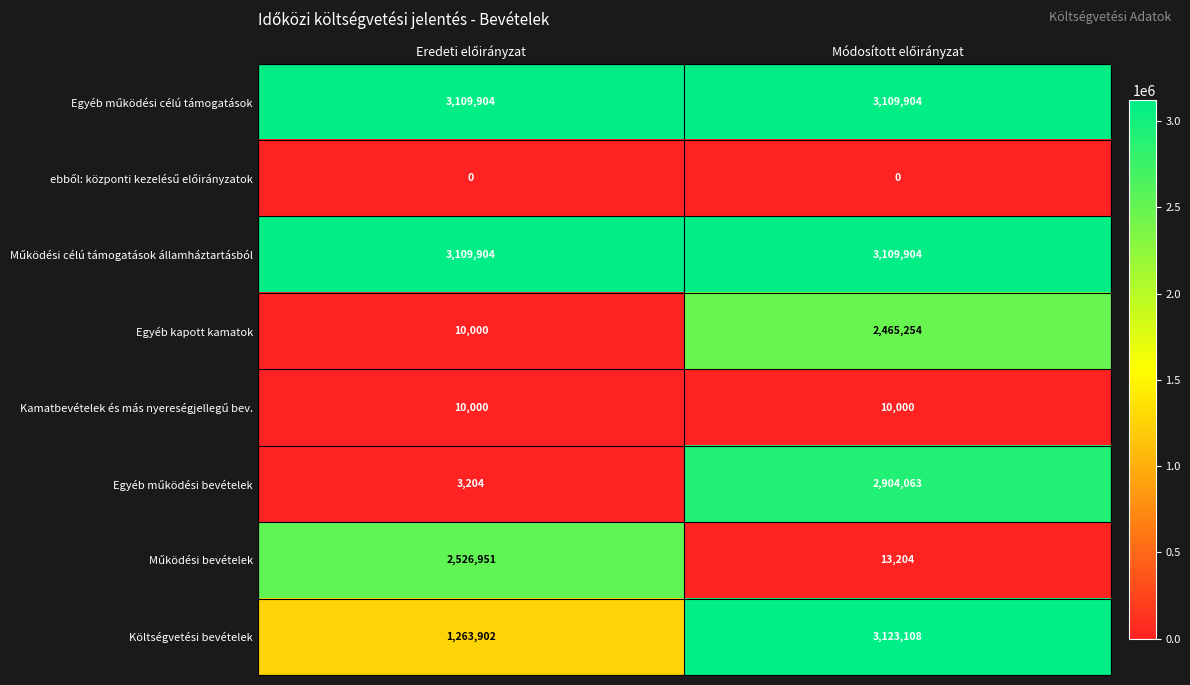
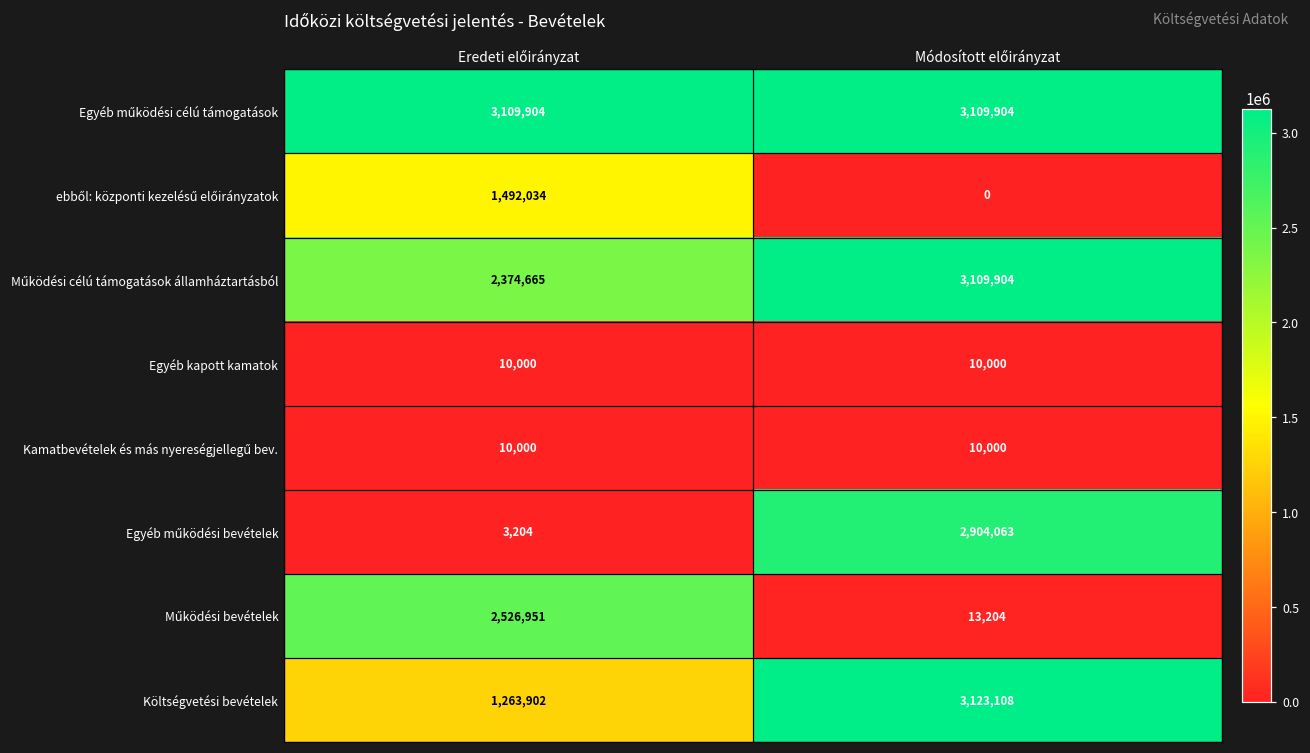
  {
    "Egyéb működési célú támogatások": {
      "Eredeti előirányzat": "3,109,904",
      "Módosított előirányzat": "3,109,904"
    },
    "ebből: központi kezelésű előirányzatok": {
-     "Eredeti előirányzat": "0",
+     "Eredeti előirányzat": "1,492,034",
      "Módosított előirányzat": "0"
    },
    "Működési célú támogatások államháztartásból": {
-     "Eredeti előirányzat": "3,109,904",
+     "Eredeti előirányzat": "2,374,665",
      "Módosított előirányzat": "3,109,904"
    },
    "Egyéb kapott kamatok": {
      "Eredeti előirányzat": "10,000",
-     "Módosított előirányzat": "2,465,254"
+     "Módosított előirányzat": "10,000"
    },
    "Kamatbevételek és más nyereségjellegű bev.": {
      "Eredeti előirányzat": "10,000",
      "Módosított előirányzat": "10,000"
    },
    "Egyéb működési bevételek": {
      "Eredeti előirányzat": "3,204",
      "Módosított előirányzat": "2,904,063"
    },
    "Működési bevételek": {
      "Eredeti előirányzat": "2,526,951",
      "Módosított előirányzat": "13,204"
    },
    "Költségvetési bevételek": {
      "Eredeti előirányzat": "1,263,902",
      "Módosított előirányzat": "3,123,108"
    }
  }
